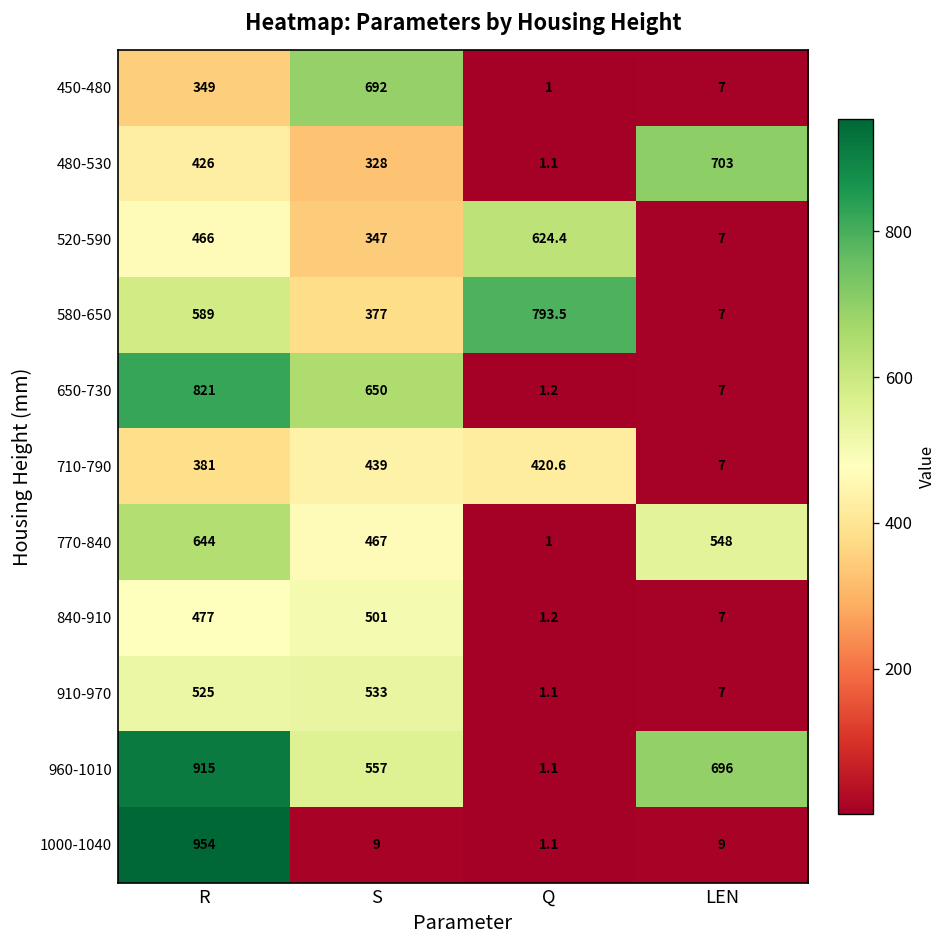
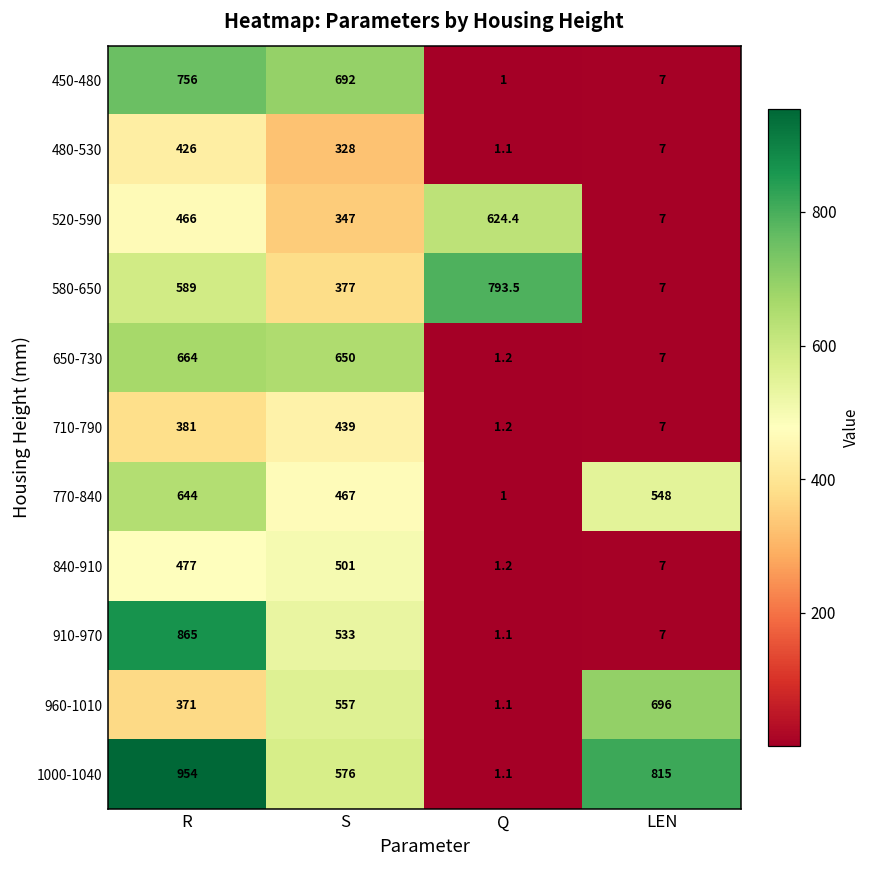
  {
    "450-480": {
-     "R": 349,
+     "R": 756,
      "S": 692,
      "Q": 1,
      "LEN": 7
    },
    "480-530": {
      "R": 426,
      "S": 328,
      "Q": 1.1,
-     "LEN": 703
+     "LEN": 7
    },
    "520-590": {
      "R": 466,
      "S": 347,
      "Q": 624.4,
      "LEN": 7
    },
    "580-650": {
      "R": 589,
      "S": 377,
      "Q": 793.5,
      "LEN": 7
    },
    "650-730": {
-     "R": 821,
+     "R": 664,
      "S": 650,
      "Q": 1.2,
      "LEN": 7
    },
    "710-790": {
      "R": 381,
      "S": 439,
-     "Q": 420.6,
+     "Q": 1.2,
      "LEN": 7
    },
    "770-840": {
      "R": 644,
      "S": 467,
      "Q": 1,
      "LEN": 548
    },
    "840-910": {
      "R": 477,
      "S": 501,
      "Q": 1.2,
      "LEN": 7
    },
    "910-970": {
-     "R": 525,
+     "R": 865,
      "S": 533,
      "Q": 1.1,
      "LEN": 7
    },
    "960-1010": {
-     "R": 915,
+     "R": 371,
      "S": 557,
      "Q": 1.1,
      "LEN": 696
    },
    "1000-1040": {
      "R": 954,
-     "S": 9,
+     "S": 576,
      "Q": 1.1,
-     "LEN": 9
+     "LEN": 815
    }
  }
